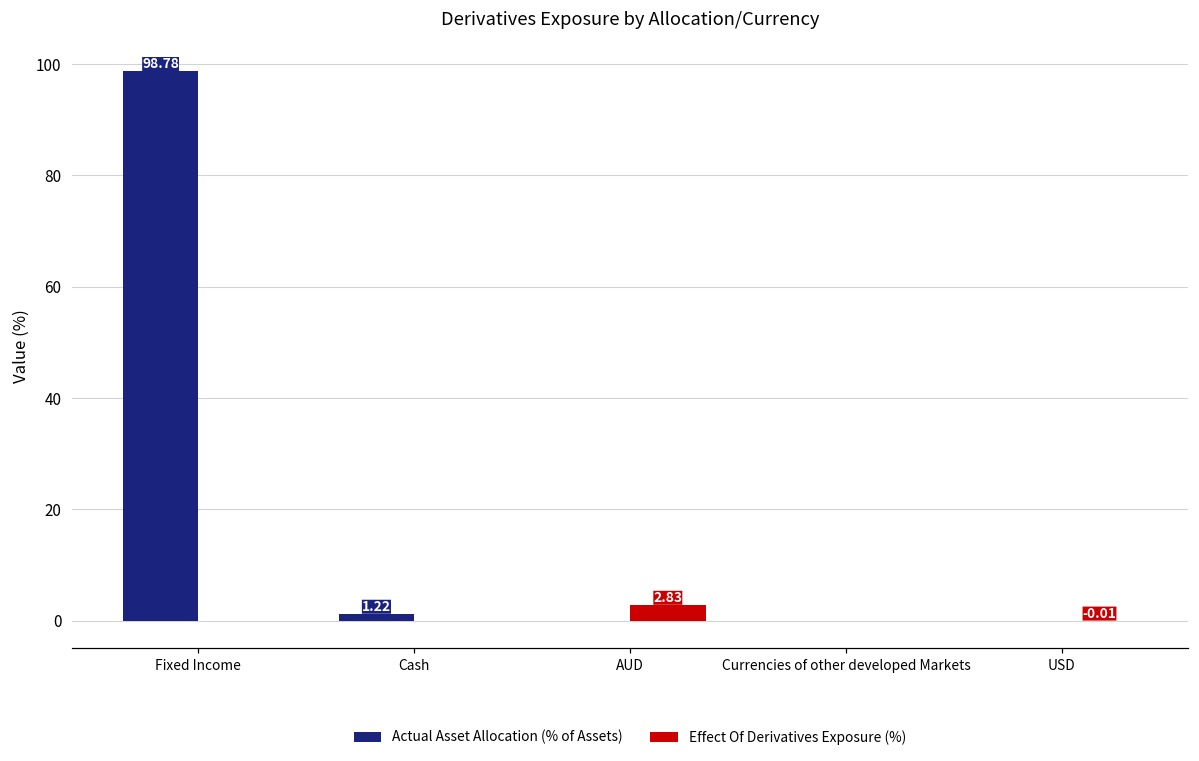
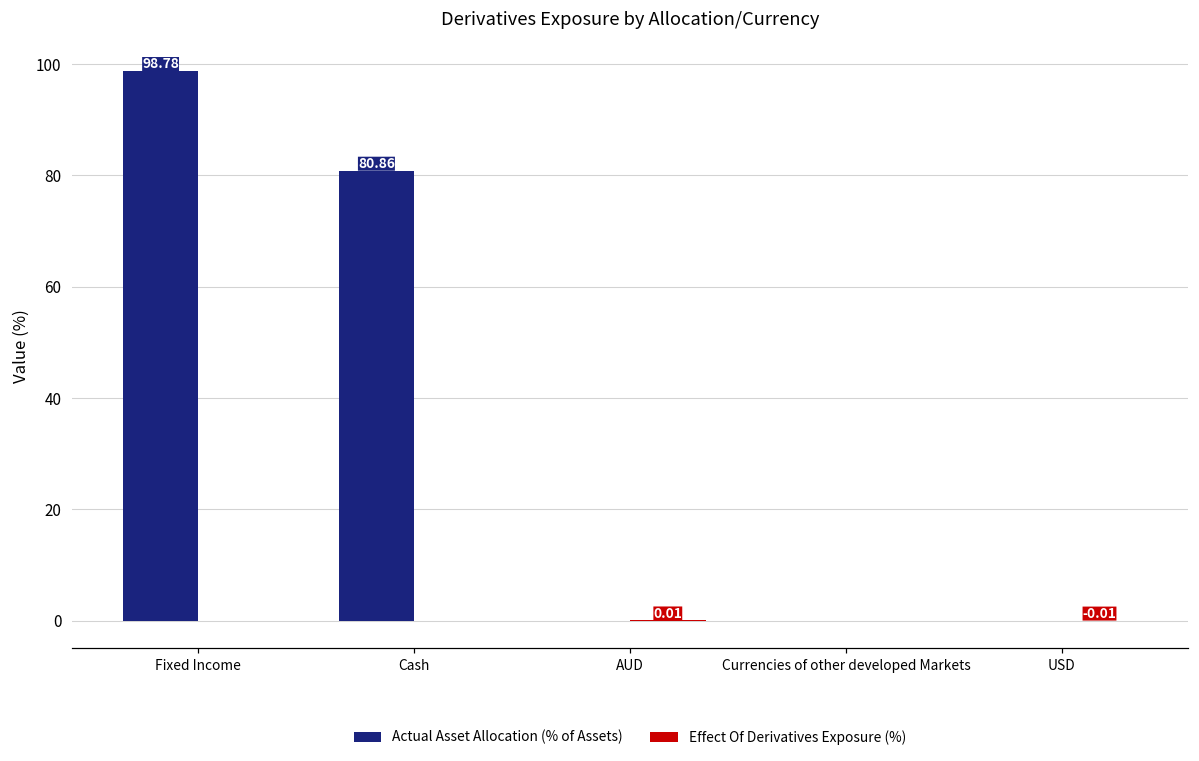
  {
    "Actual Asset Allocation (% of Assets)": {
-     "Cash": 1.22
+     "Cash": 80.86
    },
    "Effect Of Derivatives Exposure (%)": {
-     "AUD": 2.83
+     "AUD": 0.01
    }
  }
